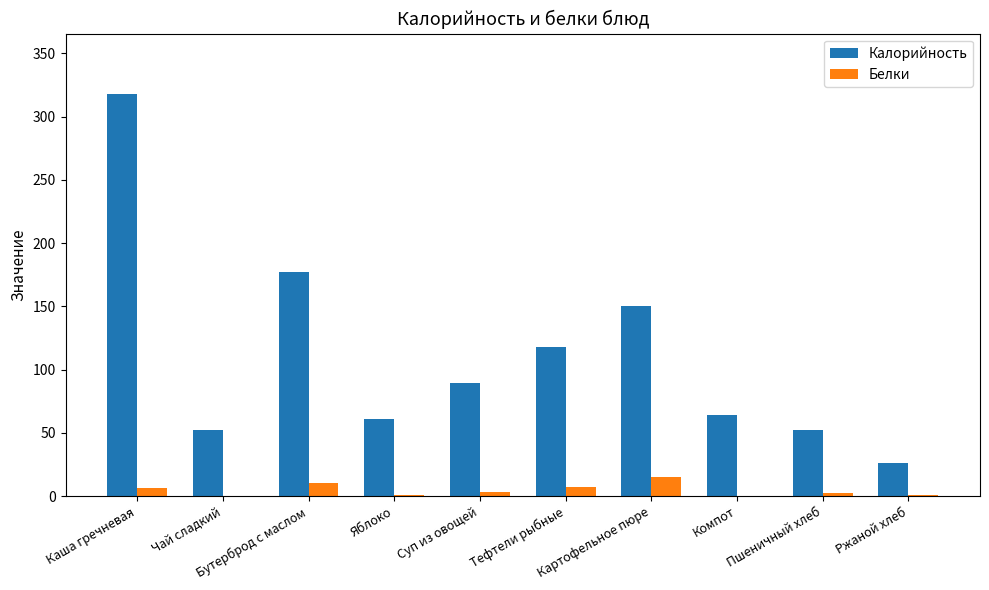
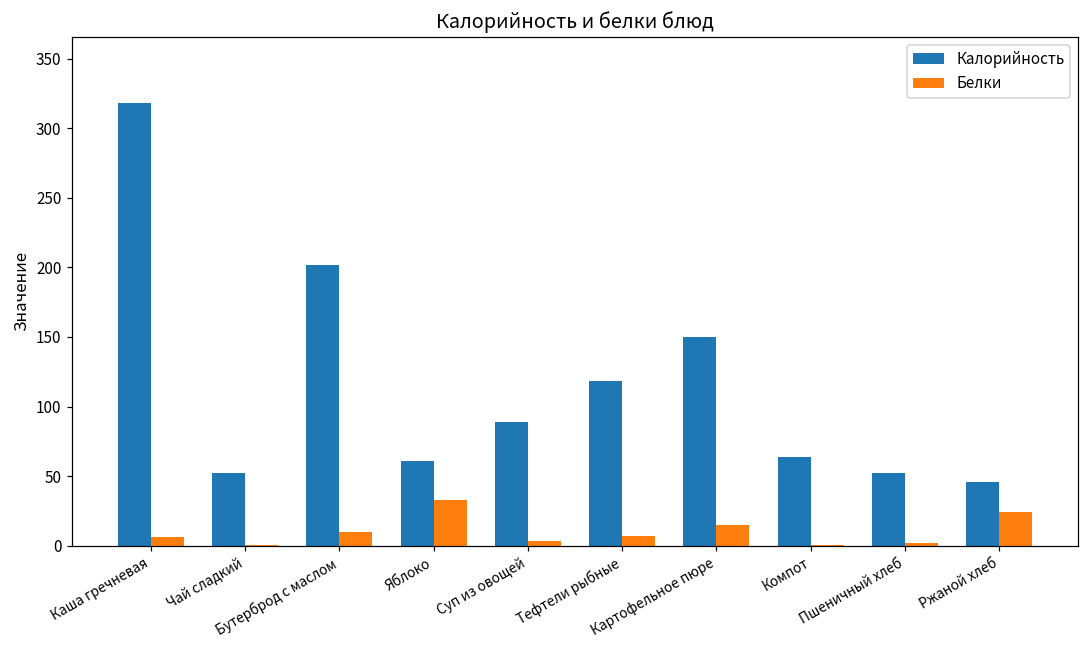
  {
    "Калорийность": {
      "Каша гречневая": 318,
      "Чай сладкий": 52,
-     "Бутерброд с маслом": 177,
+     "Бутерброд с маслом": 202,
      "Яблоко": 61,
      "Суп из овощей": 89,
      "Тефтели рыбные": 118,
      "Картофельное пюре": 150,
      "Компот": 64,
      "Пшеничный хлеб": 52,
-     "Ржаной хлеб": 26
+     "Ржаной хлеб": 46
    },
    "Белки": {
      "Каша гречневая": 6,
      "Бутерброд с маслом": 10,
-     "Яблоко": 1,
+     "Яблоко": 33,
      "Суп из овощей": 3,
      "Тефтели рыбные": 7,
      "Картофельное пюре": 15,
      "Пшеничный хлеб": 2,
-     "Ржаной хлеб": 1
+     "Ржаной хлеб": 24
    }
  }
